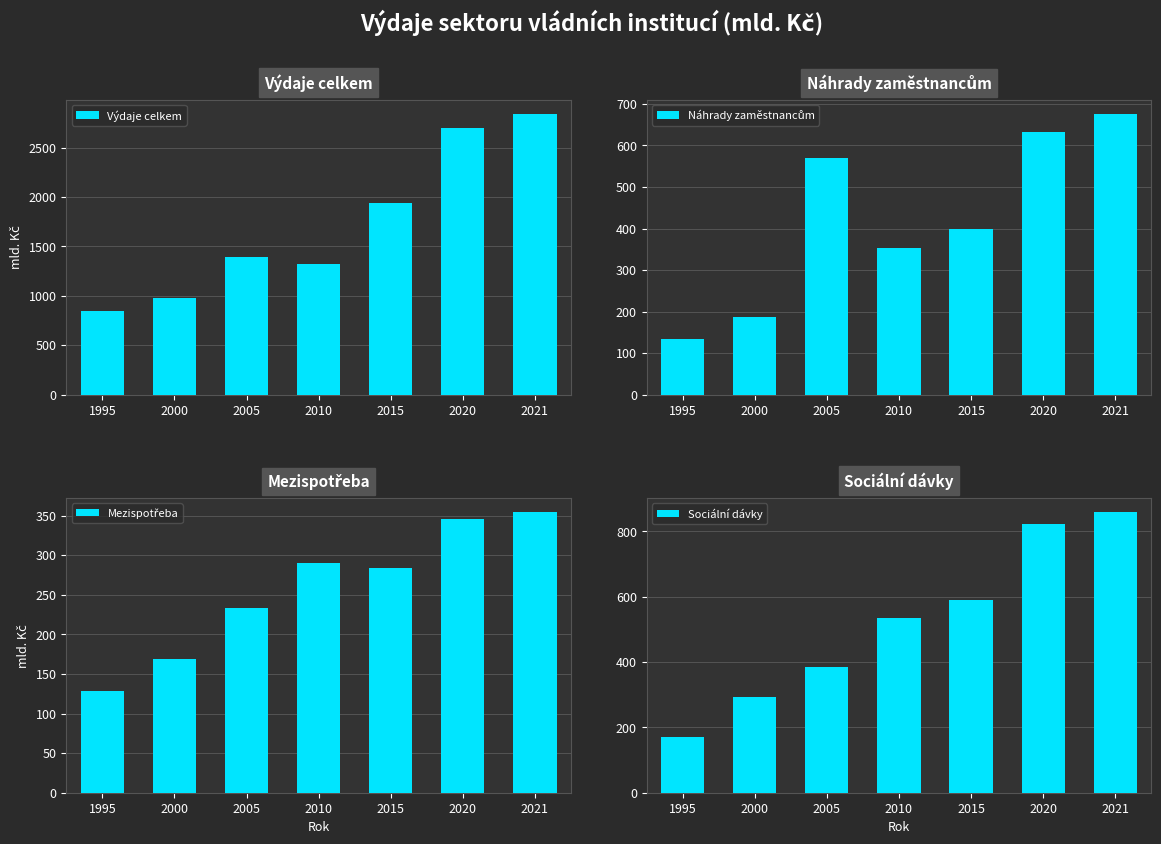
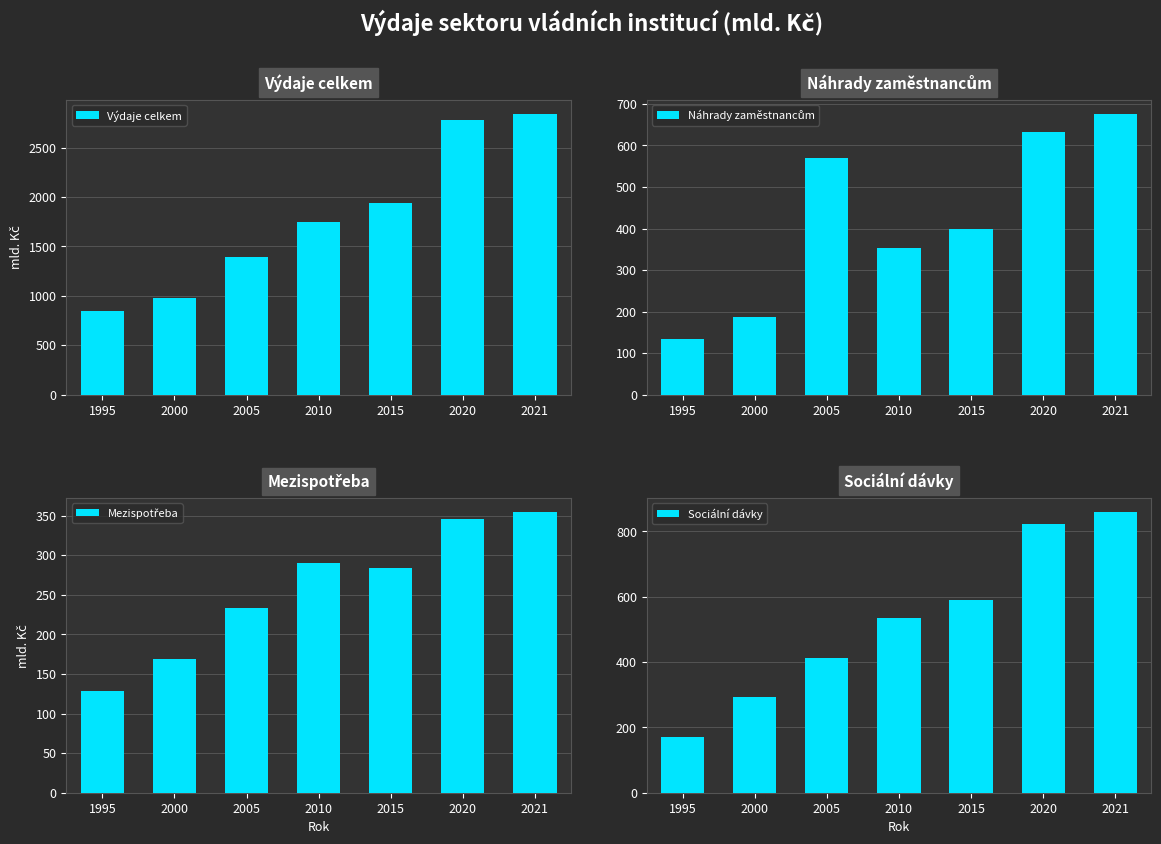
  {
    "Výdaje celkem": {
      "1995": 800,
      "2000": 1000,
      "2005": 1400,
-     "2010": 1300,
+     "2010": 1700,
      "2015": 1900,
-     "2020": 2700,
+     "2020": 2800,
      "2021": 2800
    },
    "Náhrady zaměstnancům": {
      "1995": 130,
      "2000": 190,
      "2005": 570,
      "2010": 350,
      "2015": 400,
      "2020": 630,
      "2021": 680
    },
    "Mezispotřeba": {
      "1995": 130,
      "2000": 170,
      "2005": 230,
      "2010": 290,
      "2015": 280,
      "2020": 350,
      "2021": 350
    },
    "Sociální dávky": {
      "1995": 170,
      "2000": 290,
-     "2005": 380,
+     "2005": 410,
      "2010": 540,
      "2015": 590,
      "2020": 820,
      "2021": 860
    }
  }
